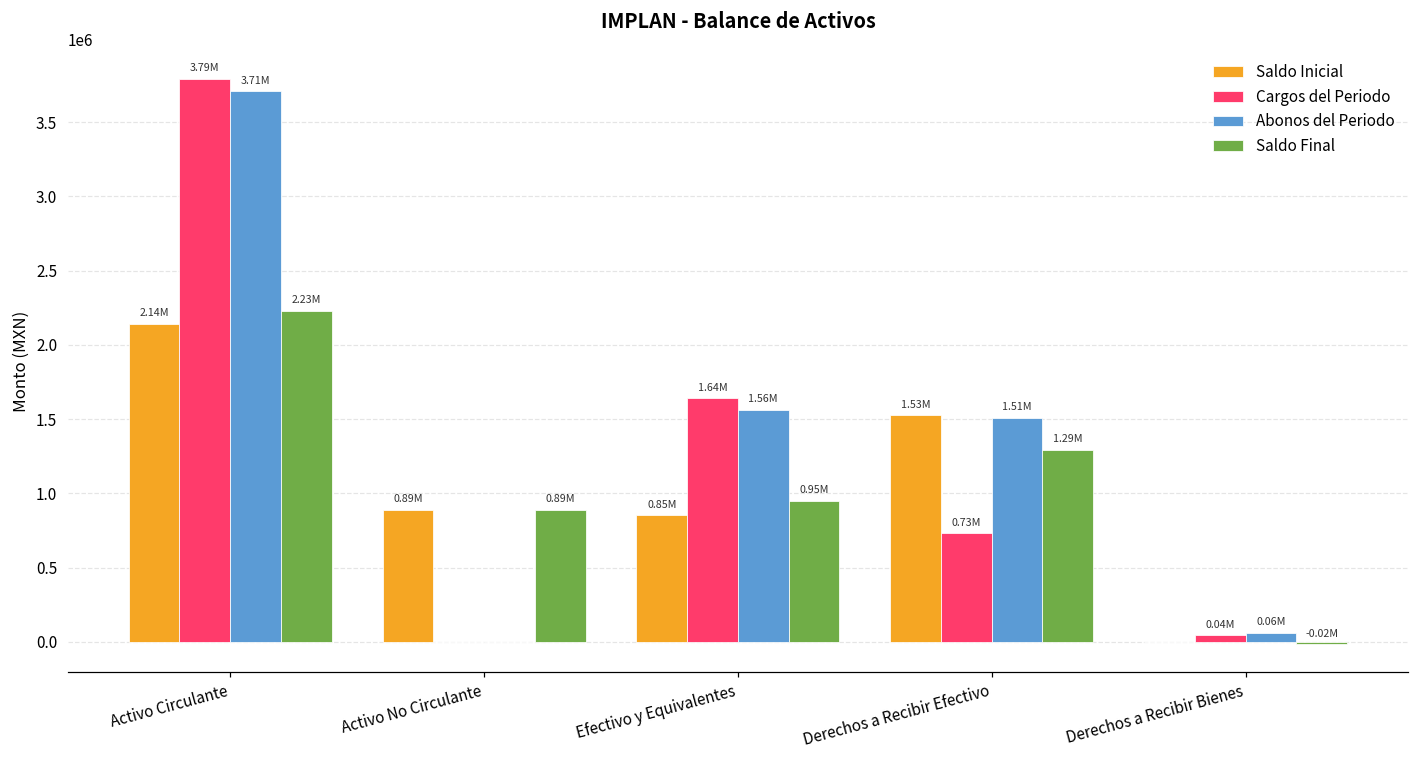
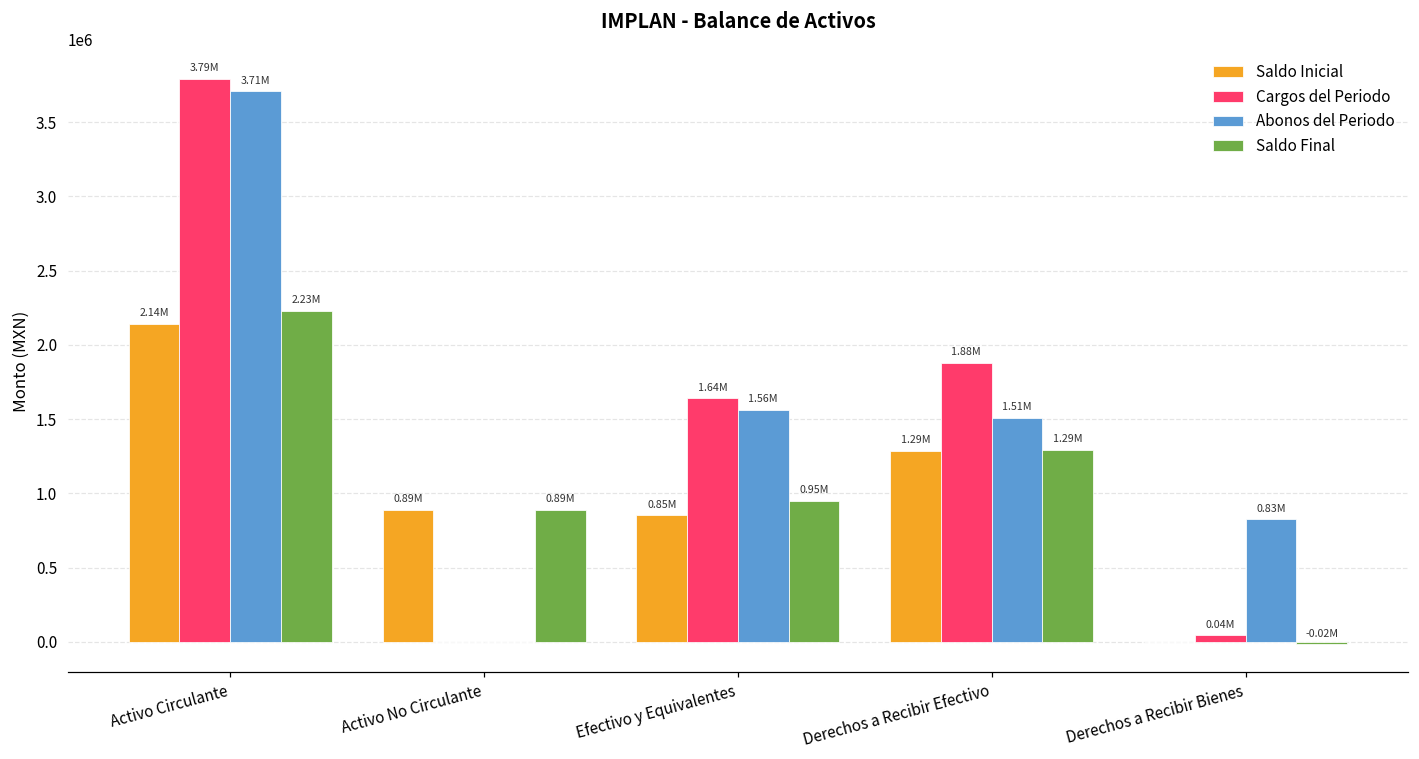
  {
    "Saldo Inicial": {
      "Activo Circulante": "2.14M",
      "Activo No Circulante": "0.89M",
      "Efectivo y Equivalentes": "0.85M",
-     "Derechos a Recibir Efectivo": "1.53M"
+     "Derechos a Recibir Efectivo": "1.29M"
    },
    "Cargos del Periodo": {
      "Activo Circulante": "3.79M",
      "Efectivo y Equivalentes": "1.64M",
-     "Derechos a Recibir Efectivo": "0.73M",
+     "Derechos a Recibir Efectivo": "1.88M",
      "Derechos a Recibir Bienes": "0.04M"
    },
    "Abonos del Periodo": {
      "Activo Circulante": "3.71M",
      "Efectivo y Equivalentes": "1.56M",
      "Derechos a Recibir Efectivo": "1.51M",
-     "Derechos a Recibir Bienes": "0.06M"
+     "Derechos a Recibir Bienes": "0.83M"
    },
    "Saldo Final": {
      "Activo Circulante": "2.23M",
      "Activo No Circulante": "0.89M",
      "Efectivo y Equivalentes": "0.95M",
      "Derechos a Recibir Efectivo": "1.29M",
      "Derechos a Recibir Bienes": "-0.02M"
    }
  }
